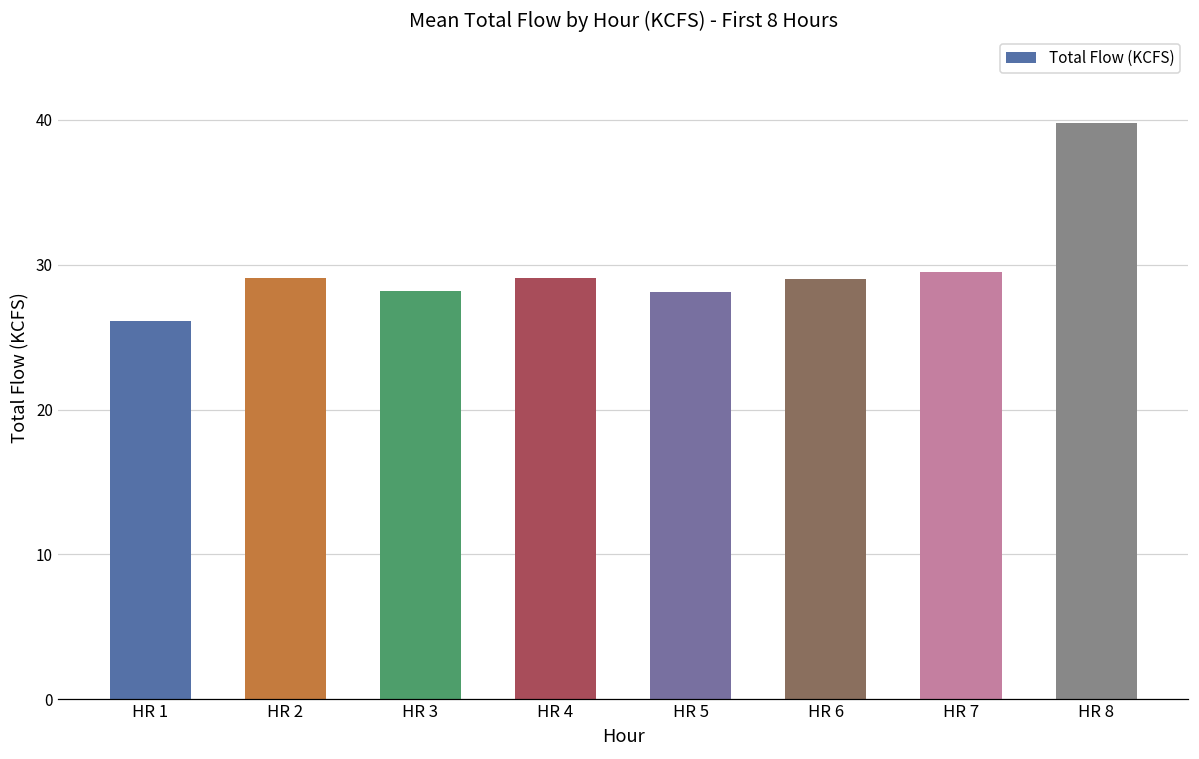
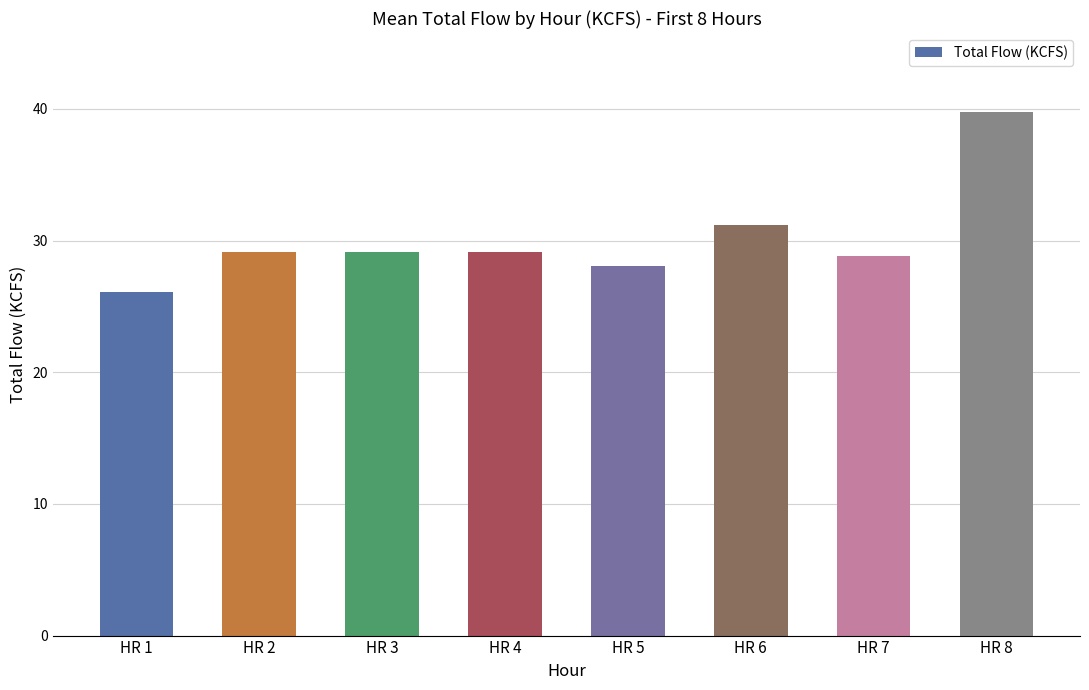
  {
    "HR 1": 26.1,
    "HR 2": 29.1,
-   "HR 3": 28.2,
+   "HR 3": 29.1,
    "HR 4": 29.1,
    "HR 5": 28.1,
-   "HR 6": 29.0,
-   "HR 7": 29.5,
+   "HR 6": 31.2,
+   "HR 7": 28.8,
    "HR 8": 39.8
  }
